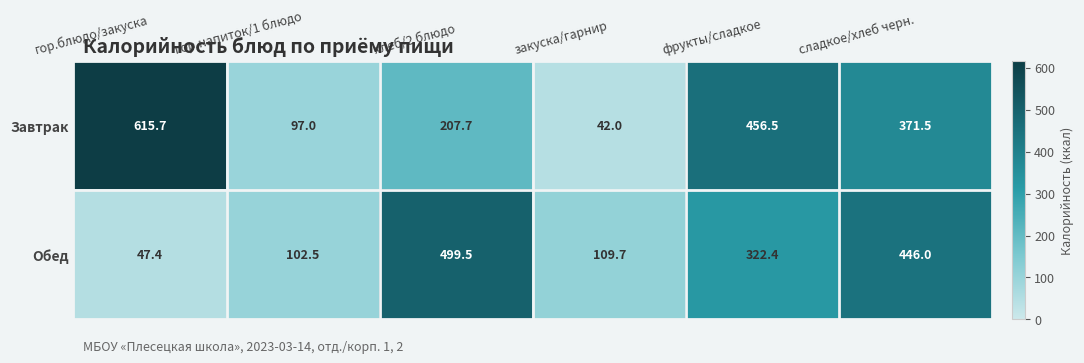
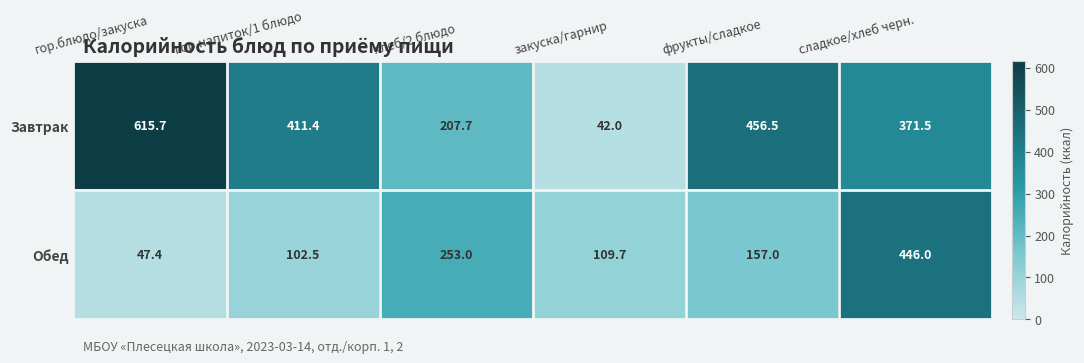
  {
    "Завтрак": {
      "гор.блюдо/закуска": 615.7,
-     "гор.напиток/1 блюдо": 97.0,
+     "гор.напиток/1 блюдо": 411.4,
      "хлеб/2 блюдо": 207.7,
      "закуска/гарнир": 42.0,
      "фрукты/сладкое": 456.5,
      "сладкое/хлеб черн.": 371.5
    },
    "Обед": {
      "гор.блюдо/закуска": 47.4,
      "гор.напиток/1 блюдо": 102.5,
-     "хлеб/2 блюдо": 499.5,
+     "хлеб/2 блюдо": 253.0,
      "закуска/гарнир": 109.7,
-     "фрукты/сладкое": 322.4,
+     "фрукты/сладкое": 157.0,
      "сладкое/хлеб черн.": 446.0
    }
  }
